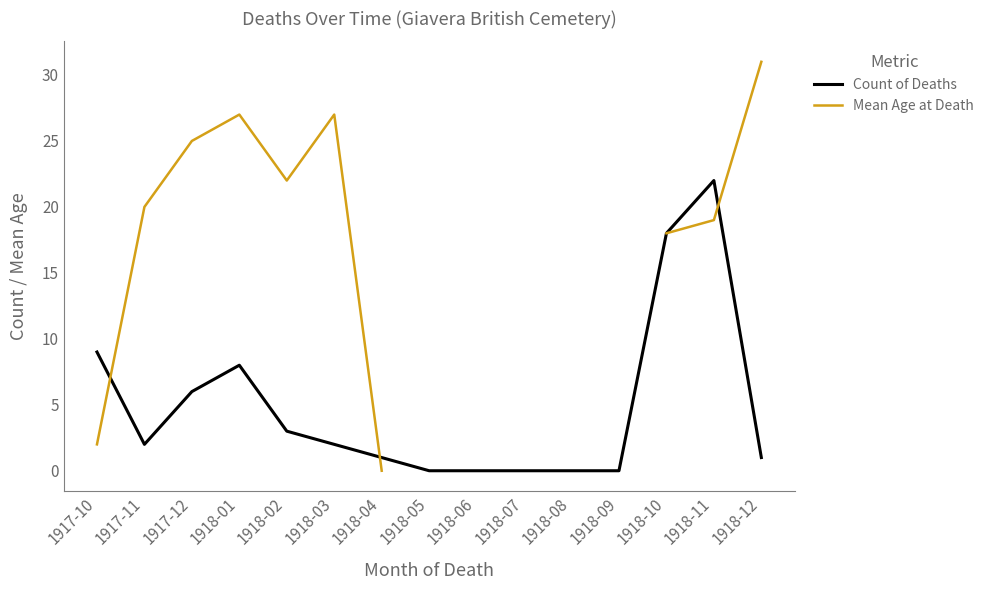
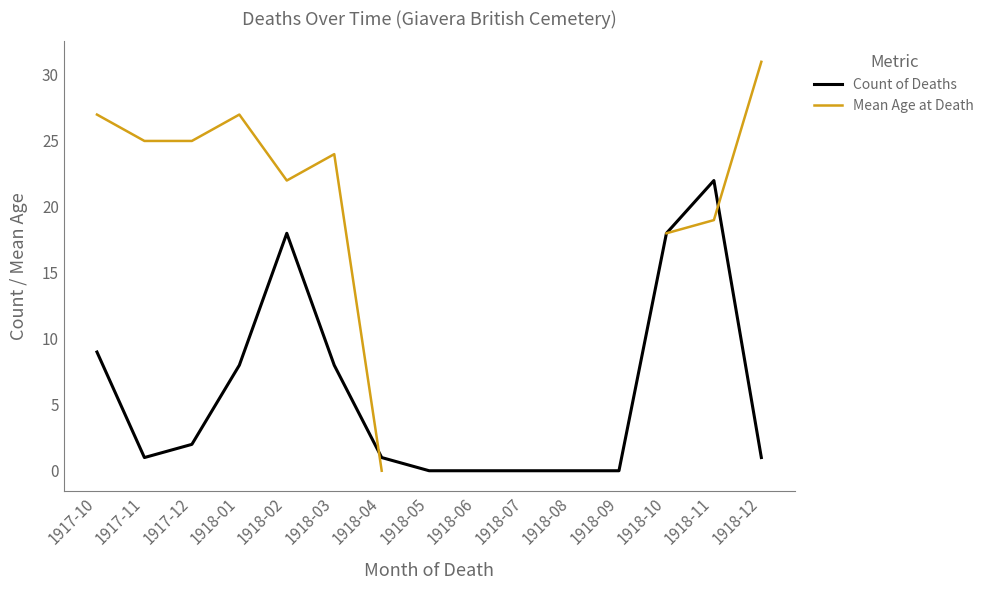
  {
    "Count of Deaths": {
      "1917-10": 9,
-     "1917-11": 2,
-     "1917-12": 6,
+     "1917-11": 1,
+     "1917-12": 2,
      "1918-01": 8,
-     "1918-02": 3,
-     "1918-03": 2,
+     "1918-02": 18,
+     "1918-03": 8,
      "1918-04": 1,
      "1918-05": 0,
      "1918-06": 0,
      "1918-07": 0,
      "1918-08": 0,
      "1918-09": 0,
      "1918-11": 22,
      "1918-12": 1
    },
    "Mean Age at Death": {
-     "1917-10": 2,
-     "1917-11": 20,
+     "1917-10": 27,
+     "1917-11": 25,
      "1917-12": 25,
      "1918-01": 27,
      "1918-02": 22,
-     "1918-03": 27,
+     "1918-03": 24,
      "1918-04": 0,
      "1918-11": 19,
      "1918-12": 31
    }
  }
